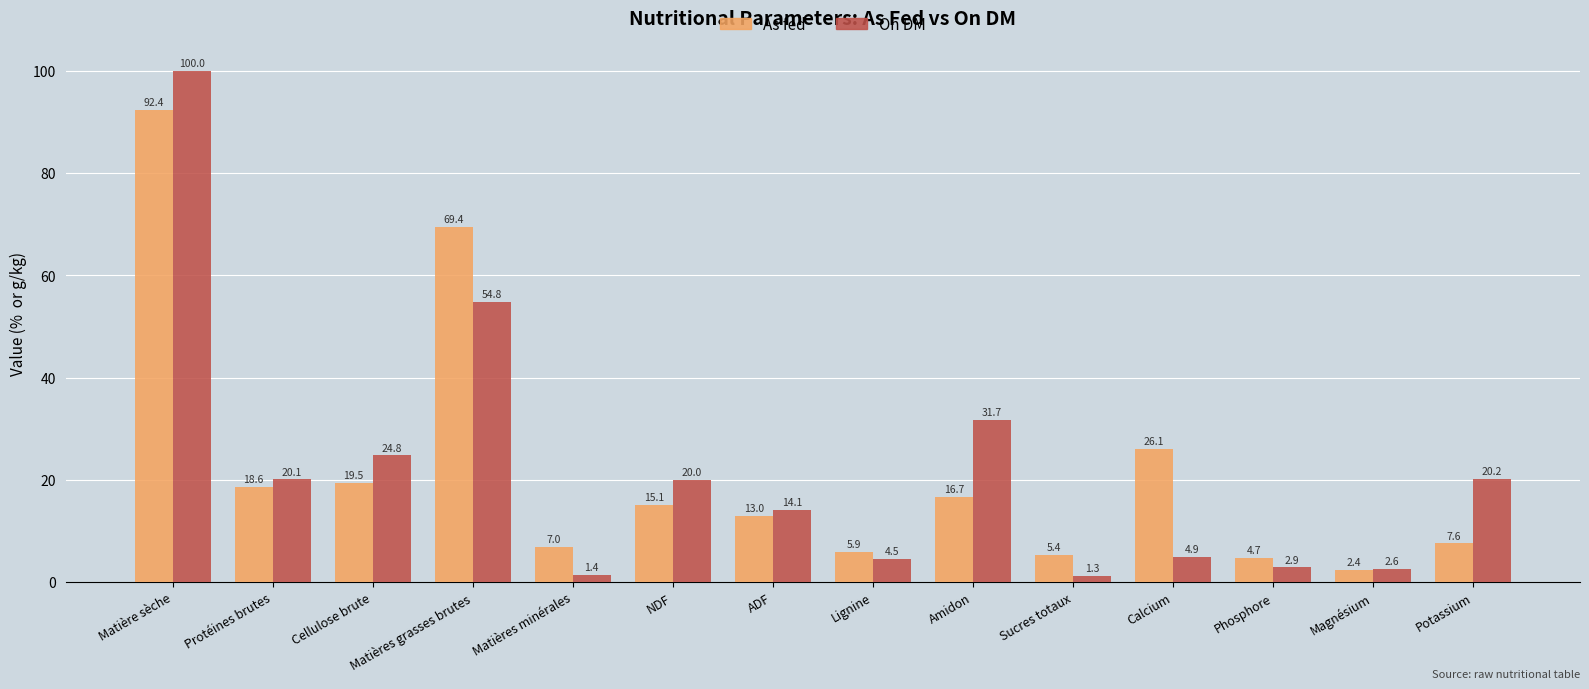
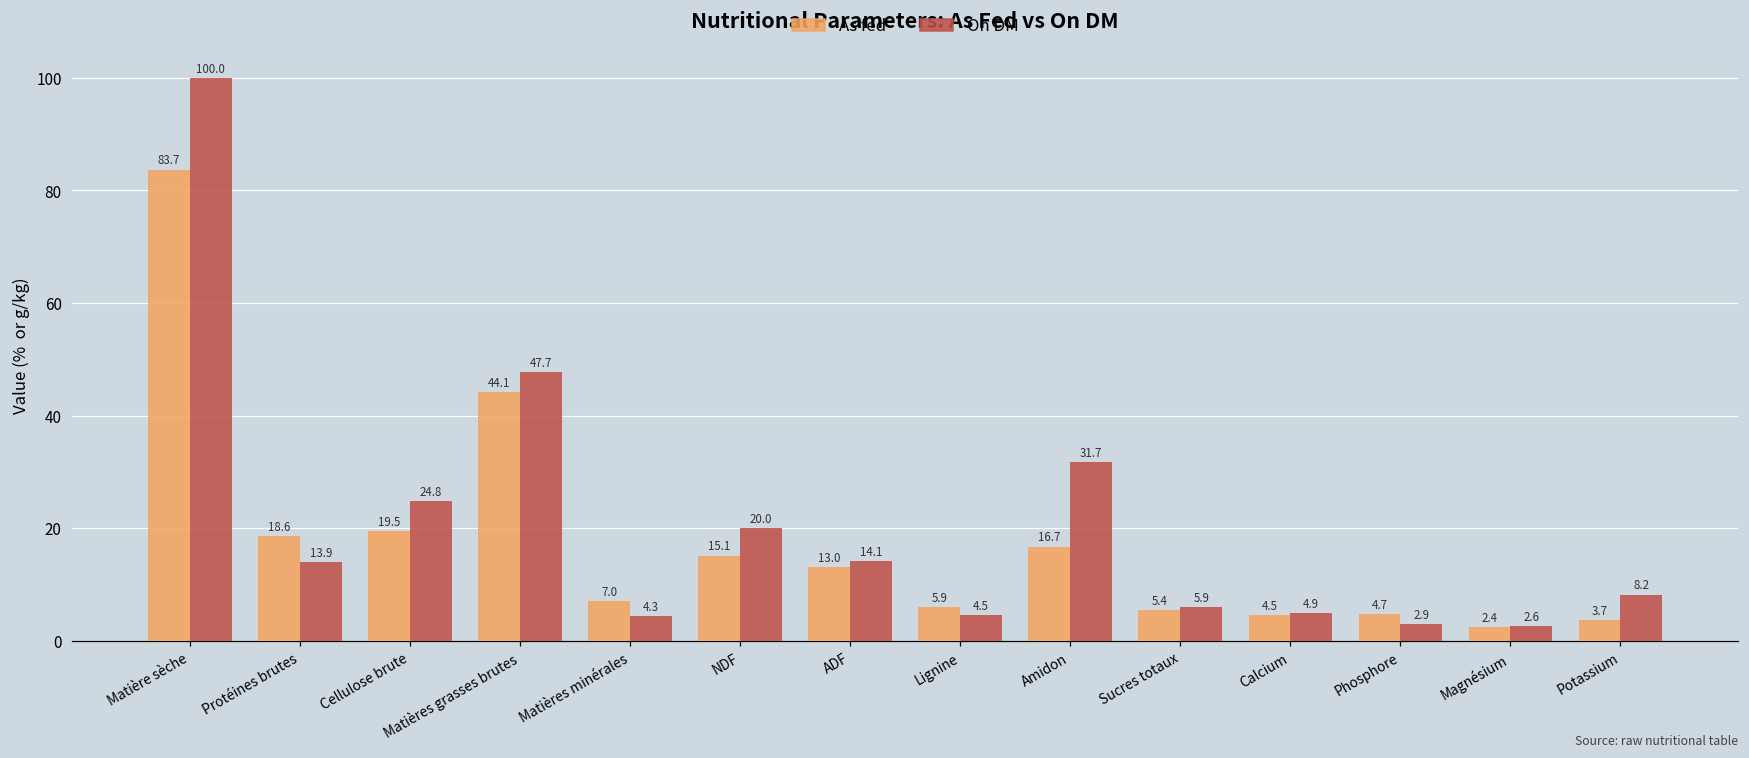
  {
    "As fed": {
-     "Matière sèche": 92.4,
+     "Matière sèche": 83.7,
      "Protéines brutes": 18.6,
      "Cellulose brute": 19.5,
-     "Matières grasses brutes": 69.4,
+     "Matières grasses brutes": 44.1,
      "Matières minérales": 7.0,
      "NDF": 15.1,
      "ADF": 13.0,
      "Lignine": 5.9,
      "Amidon": 16.7,
      "Sucres totaux": 5.4,
-     "Calcium": 26.1,
+     "Calcium": 4.5,
      "Phosphore": 4.7,
      "Magnésium": 2.4,
-     "Potassium": 7.6
+     "Potassium": 3.7
    },
    "On DM": {
      "Matière sèche": 100.0,
-     "Protéines brutes": 20.1,
+     "Protéines brutes": 13.9,
      "Cellulose brute": 24.8,
-     "Matières grasses brutes": 54.8,
-     "Matières minérales": 1.4,
+     "Matières grasses brutes": 47.7,
+     "Matières minérales": 4.3,
      "NDF": 20.0,
      "ADF": 14.1,
      "Lignine": 4.5,
      "Amidon": 31.7,
-     "Sucres totaux": 1.3,
+     "Sucres totaux": 5.9,
      "Calcium": 4.9,
      "Phosphore": 2.9,
      "Magnésium": 2.6,
-     "Potassium": 20.2
+     "Potassium": 8.2
    }
  }
